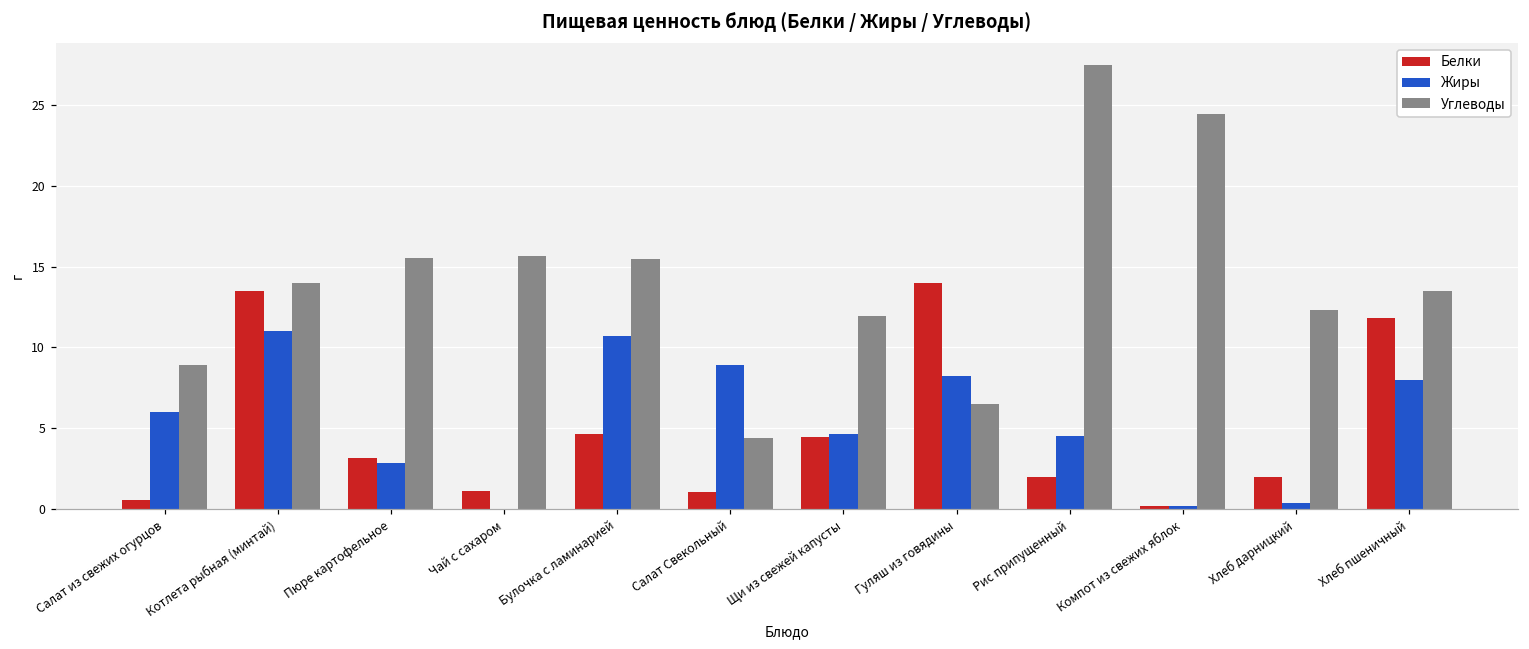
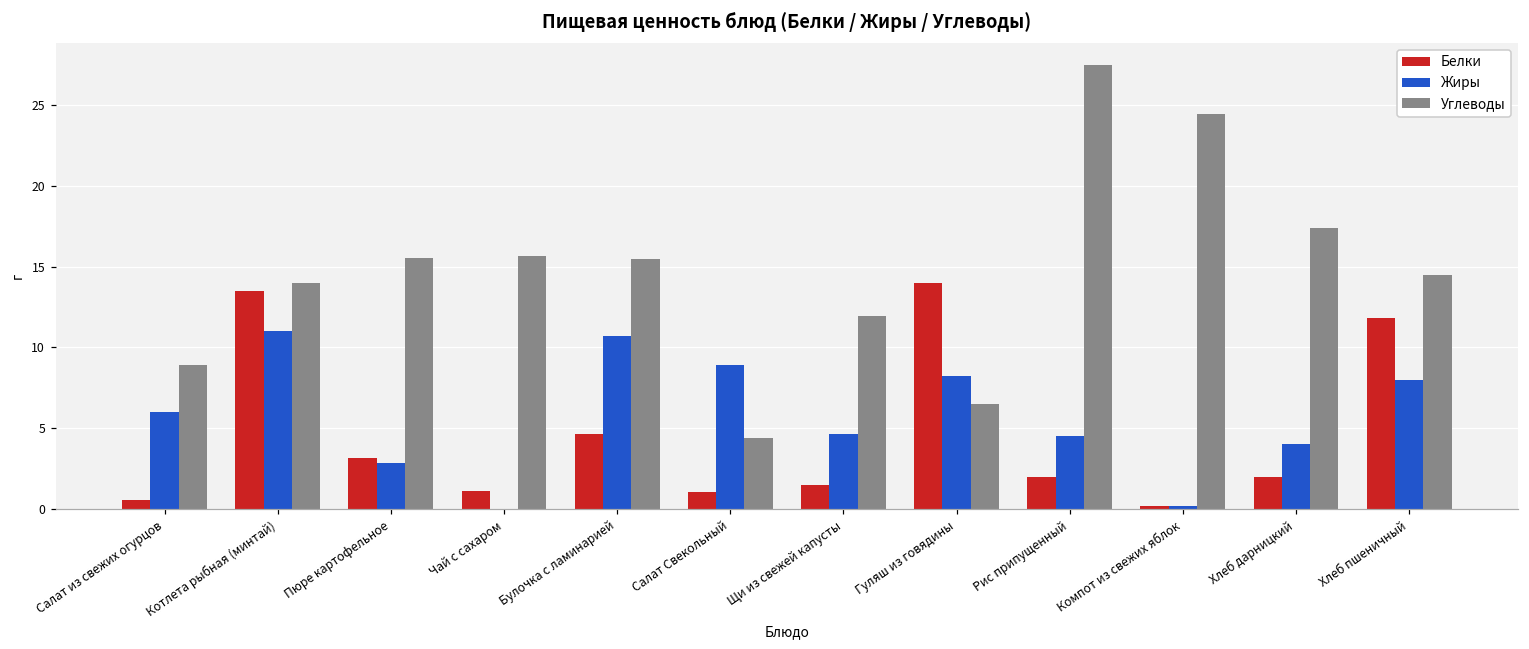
  {
    "Белки": {
      "Салат из свежих огурцов": 0.6,
      "Котлета рыбная (минтай)": 13.5,
      "Пюре картофельное": 3.2,
      "Чай с сахаром": 1.1,
      "Булочка с ламинарией": 4.6,
      "Салат Свекольный": 1.0,
-     "Щи из свежей капусты": 4.4,
+     "Щи из свежей капусты": 1.5,
      "Гуляш из говядины": 14.0,
      "Рис припущенный": 2.0,
      "Компот из свежих яблок": 0.2,
      "Хлеб дарницкий": 2.0,
      "Хлеб пшеничный": 11.8
    },
    "Жиры": {
      "Салат из свежих огурцов": 6.0,
      "Котлета рыбная (минтай)": 11.0,
      "Пюре картофельное": 2.9,
      "Чай с сахаром": 0.0,
      "Булочка с ламинарией": 10.7,
      "Салат Свекольный": 8.9,
      "Щи из свежей капусты": 4.6,
      "Гуляш из говядины": 8.2,
      "Рис припущенный": 4.5,
      "Компот из свежих яблок": 0.2,
-     "Хлеб дарницкий": 0.3,
+     "Хлеб дарницкий": 4.0,
      "Хлеб пшеничный": 8.0
    },
    "Углеводы": {
      "Салат из свежих огурцов": 8.9,
      "Котлета рыбная (минтай)": 14.0,
      "Пюре картофельное": 15.6,
      "Чай с сахаром": 15.7,
      "Булочка с ламинарией": 15.5,
      "Салат Свекольный": 4.4,
      "Щи из свежей капусты": 11.9,
      "Гуляш из говядины": 6.5,
      "Рис припущенный": 27.5,
      "Компот из свежих яблок": 24.5,
-     "Хлеб дарницкий": 12.3,
-     "Хлеб пшеничный": 13.5
+     "Хлеб дарницкий": 17.4,
+     "Хлеб пшеничный": 14.5
    }
  }
